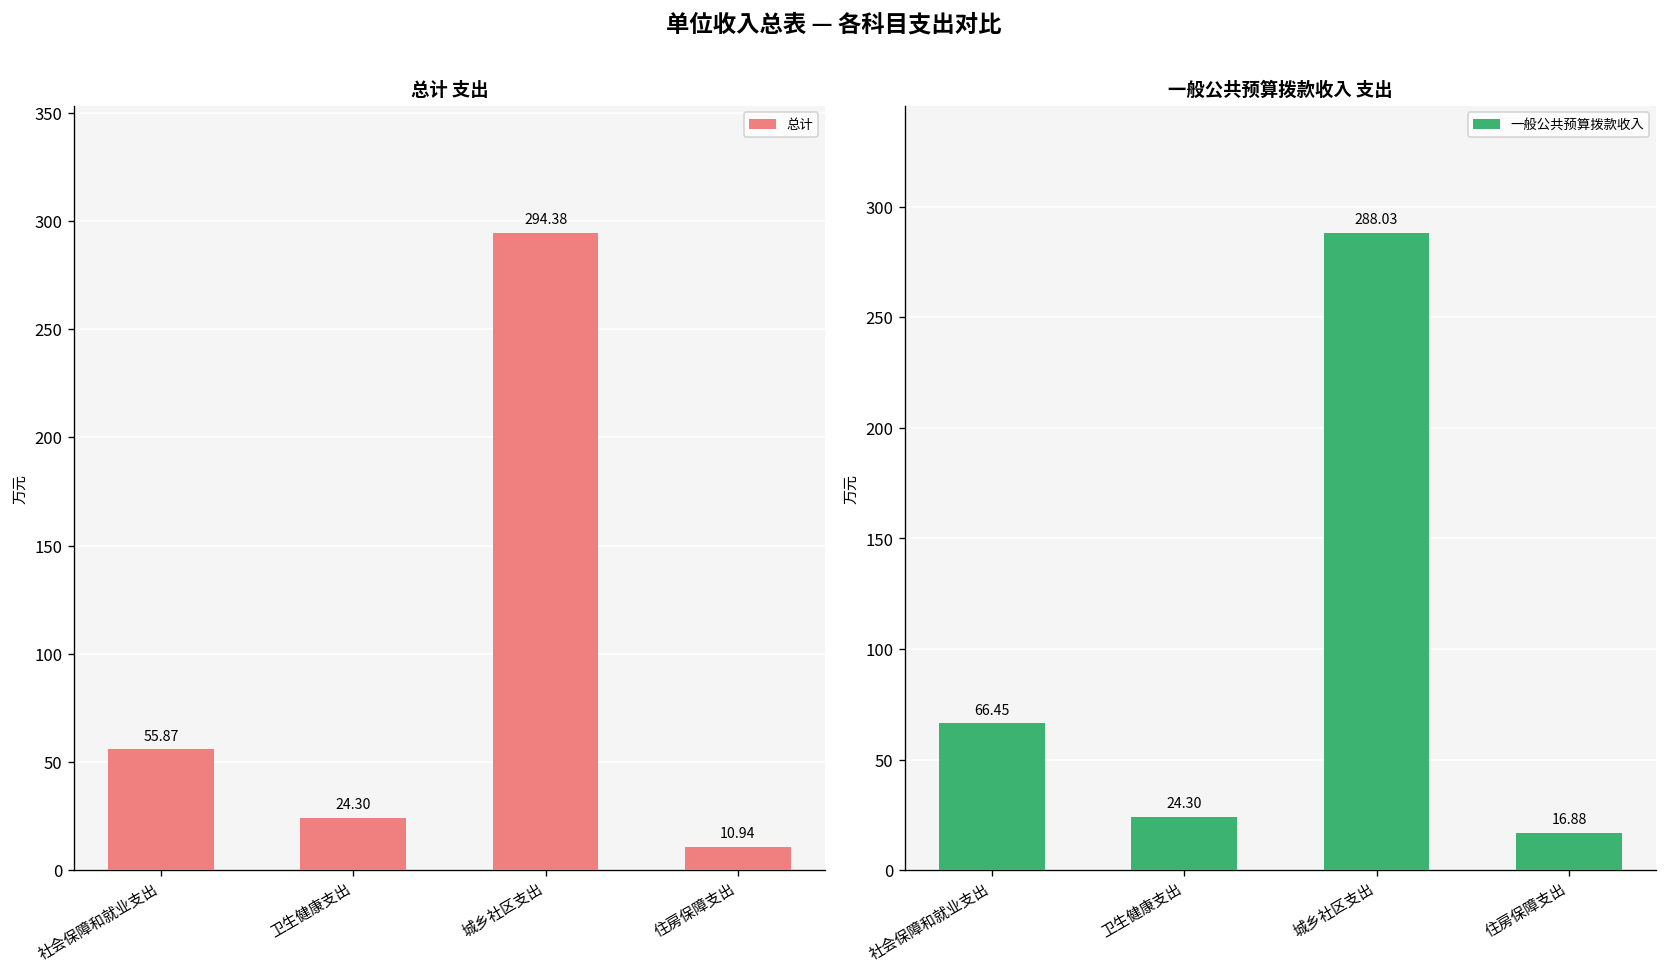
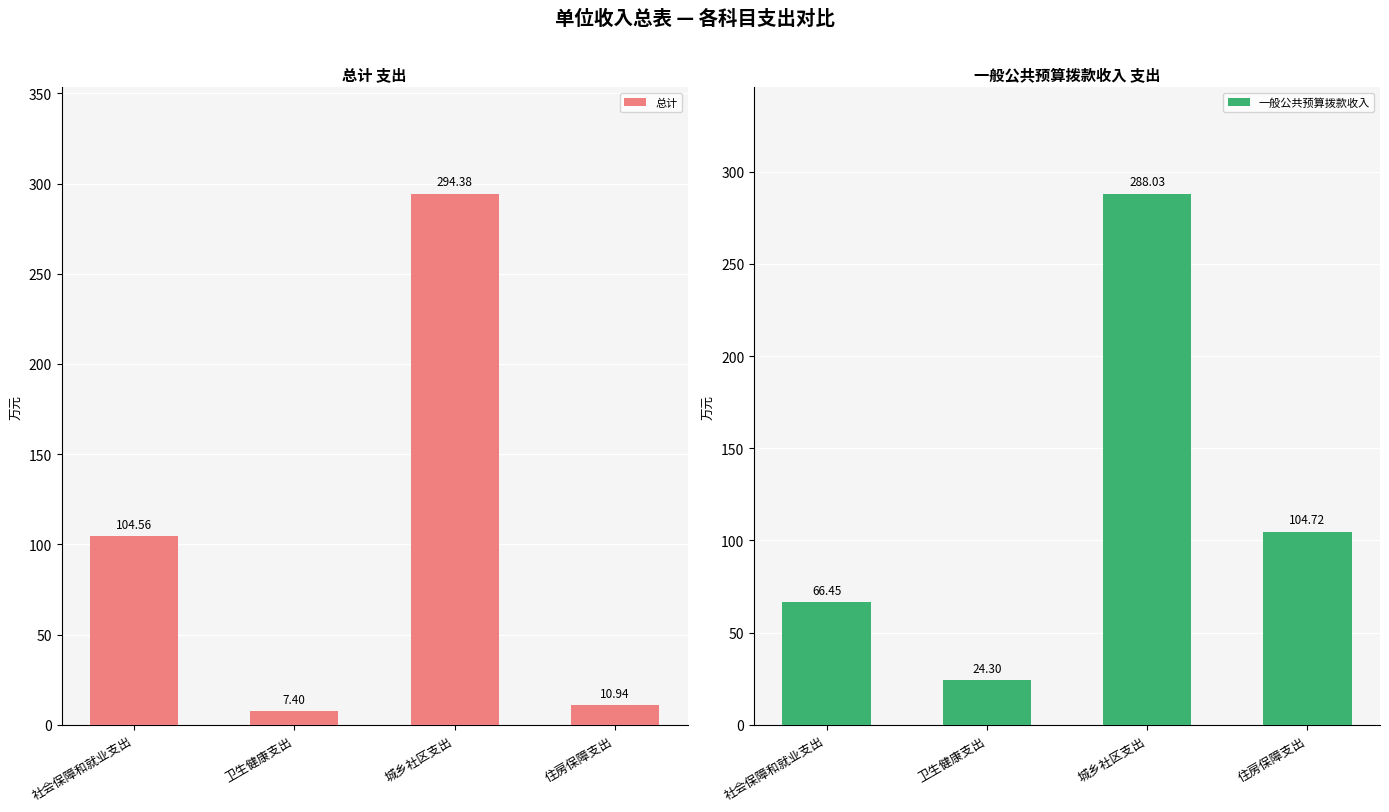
  {
    "总计 支出": {
-     "社会保障和就业支出": 55.87,
-     "卫生健康支出": 24.30,
+     "社会保障和就业支出": 104.56,
+     "卫生健康支出": 7.40,
      "城乡社区支出": 294.38,
      "住房保障支出": 10.94
    },
    "一般公共预算拨款收入 支出": {
      "社会保障和就业支出": 66.45,
      "卫生健康支出": 24.30,
      "城乡社区支出": 288.03,
-     "住房保障支出": 16.88
+     "住房保障支出": 104.72
    }
  }
